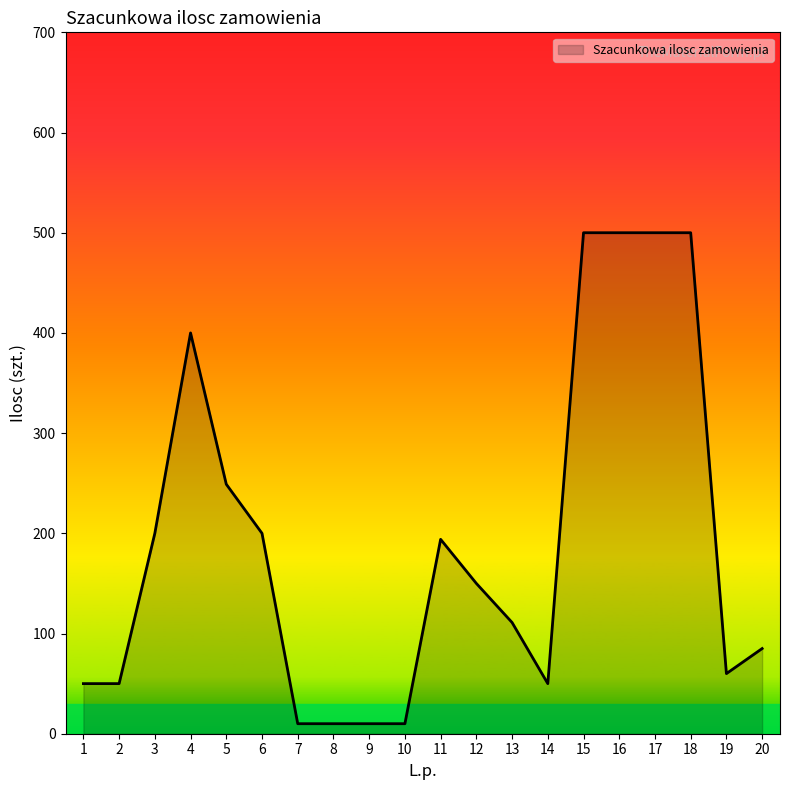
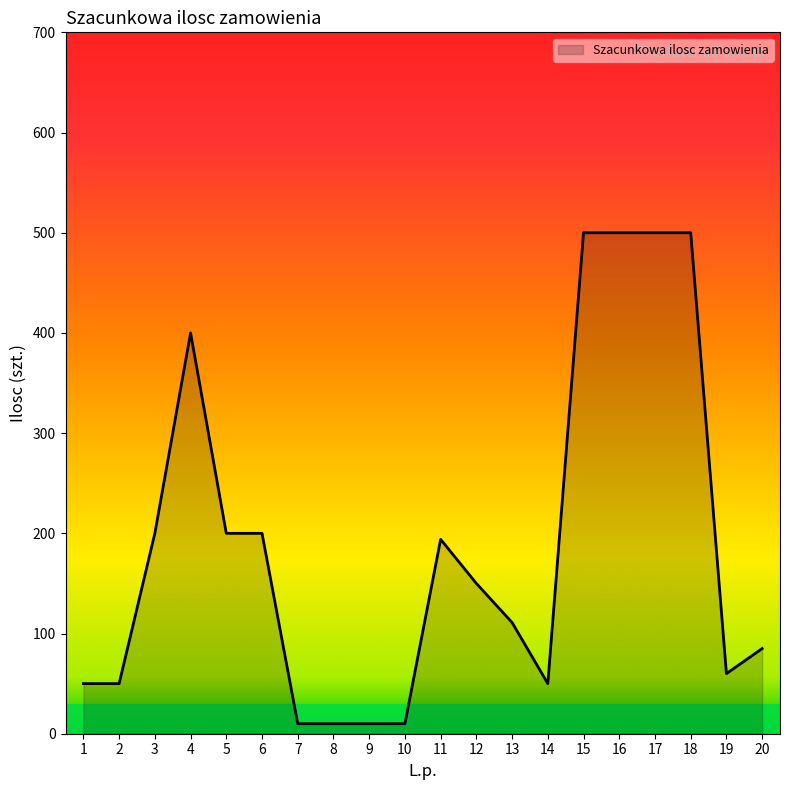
  {
    "1": 50,
    "2": 50,
    "3": 200,
    "4": 400,
-   "5": 249,
+   "5": 200,
    "6": 200,
    "11": 194,
    "12": 150,
    "13": 111,
    "14": 50,
    "15": 500,
    "16": 500,
    "17": 500,
    "18": 500,
    "19": 60,
    "20": 85
  }
